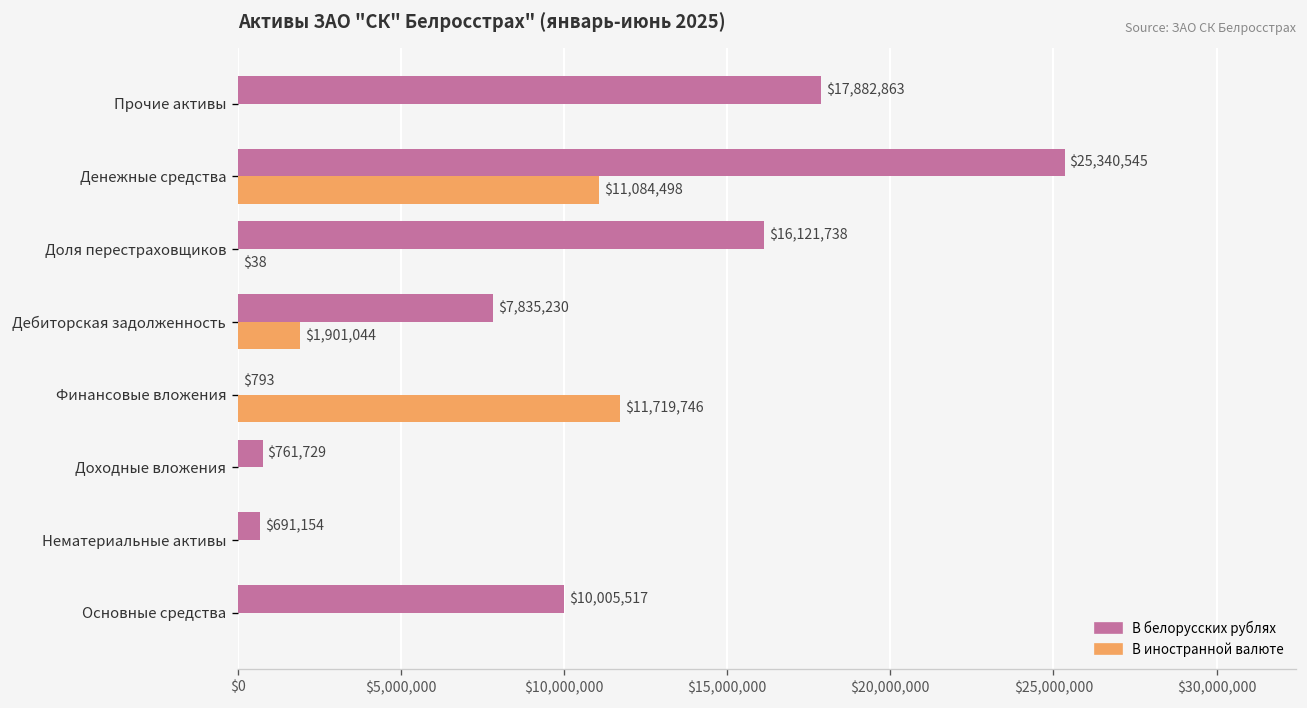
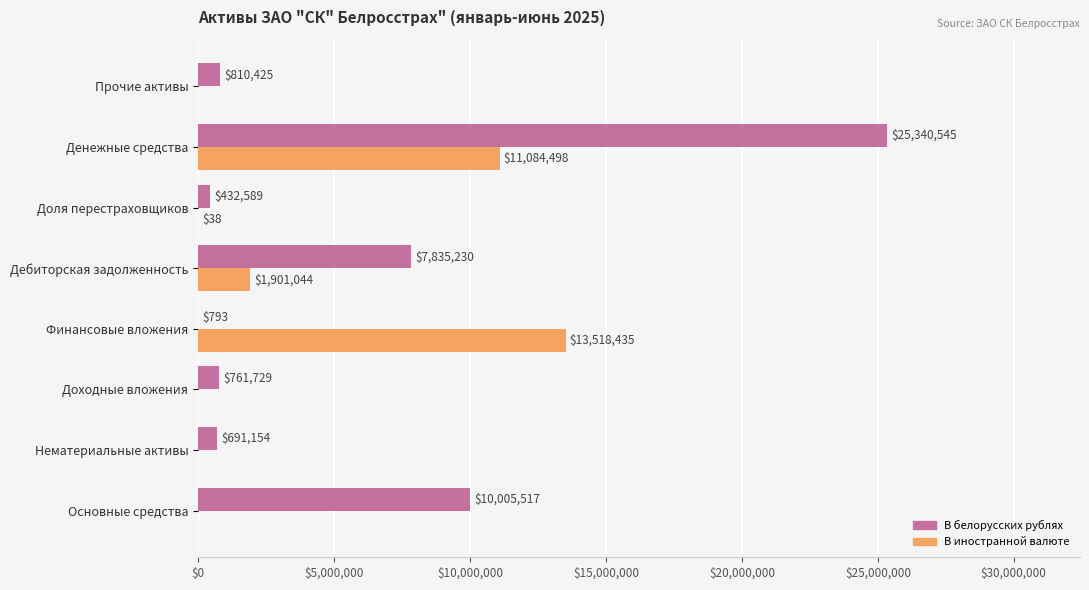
  {
    "В белорусских рублях": {
-     "Прочие активы": "$17,882,863",
+     "Прочие активы": "$810,425",
      "Денежные средства": "$25,340,545",
-     "Доля перестраховщиков": "$16,121,738",
+     "Доля перестраховщиков": "$432,589",
      "Дебиторская задолженность": "$7,835,230",
      "Финансовые вложения": "$793",
      "Доходные вложения": "$761,729",
      "Нематериальные активы": "$691,154",
      "Основные средства": "$10,005,517"
    },
    "В иностранной валюте": {
      "Денежные средства": "$11,084,498",
      "Доля перестраховщиков": "$38",
      "Дебиторская задолженность": "$1,901,044",
-     "Финансовые вложения": "$11,719,746"
+     "Финансовые вложения": "$13,518,435"
    }
  }
